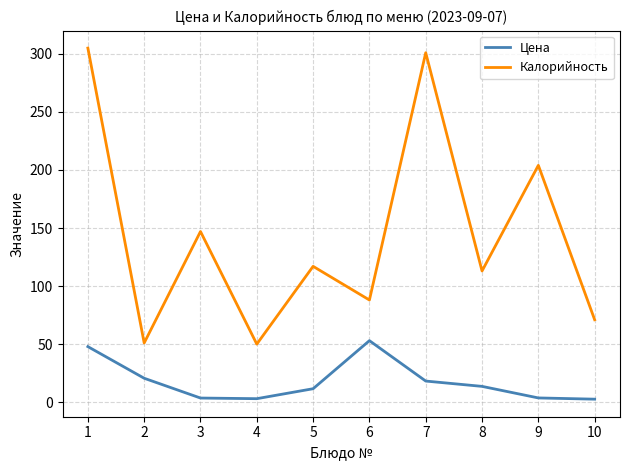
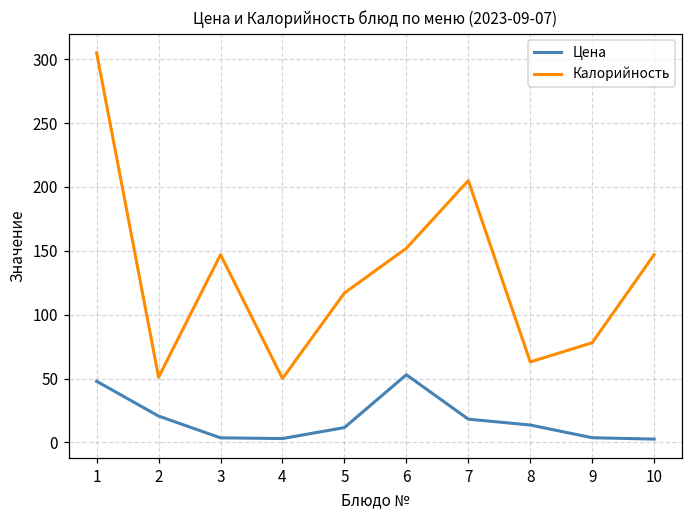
  {
    "Цена": {
      "1": 48,
      "2": 21,
      "3": 4,
      "4": 3,
      "5": 12,
      "6": 53,
      "7": 18,
      "8": 14,
      "9": 4,
      "10": 3
    },
    "Калорийность": {
      "1": 305,
      "2": 51,
      "3": 147,
      "4": 50,
      "5": 117,
-     "6": 88,
-     "7": 301,
-     "8": 113,
-     "9": 204,
-     "10": 71
+     "6": 152,
+     "7": 205,
+     "8": 63,
+     "9": 78,
+     "10": 147
    }
  }
